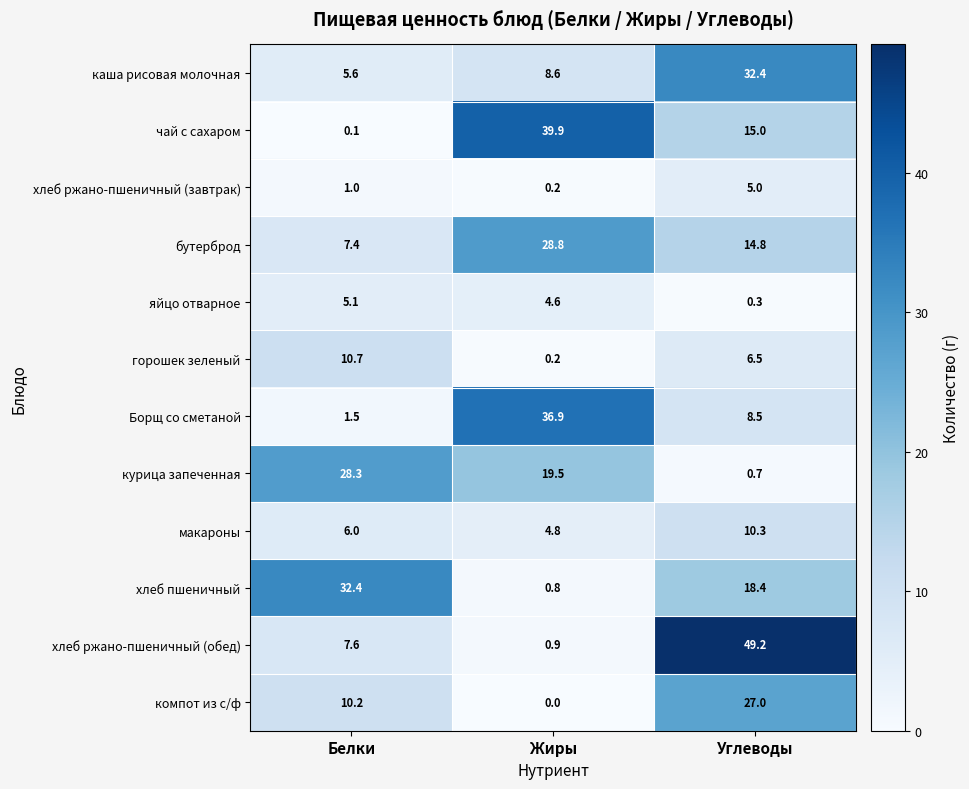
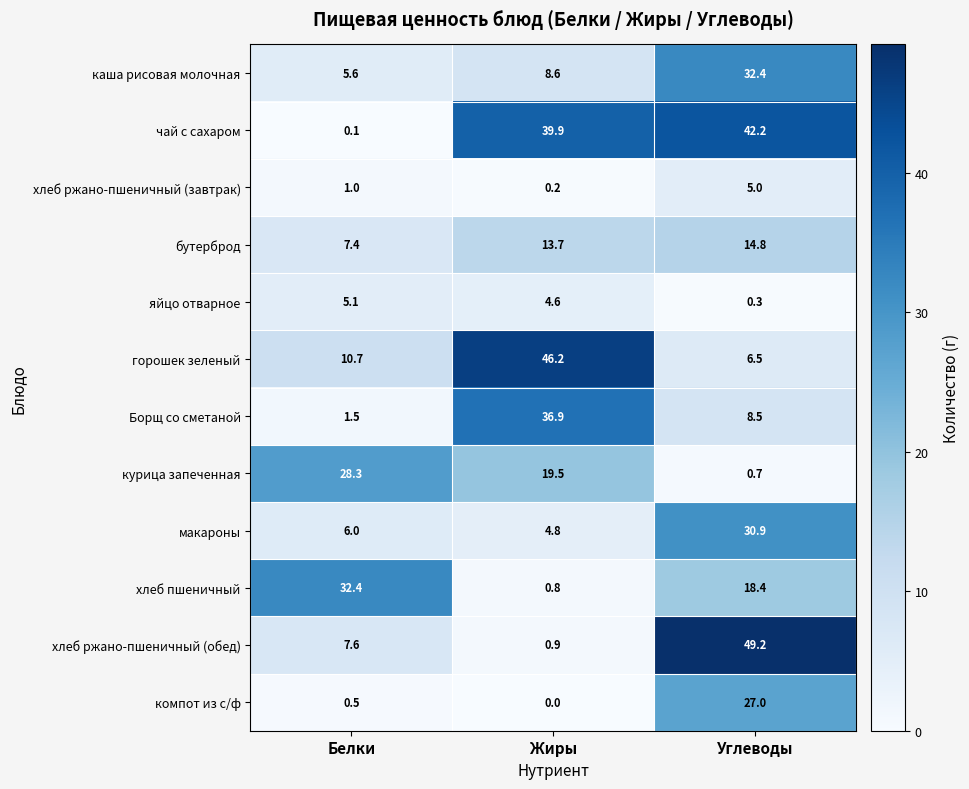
  {
    "каша рисовая молочная": {
      "Белки": 5.6,
      "Жиры": 8.6,
      "Углеводы": 32.4
    },
    "чай с сахаром": {
      "Белки": 0.1,
      "Жиры": 39.9,
-     "Углеводы": 15.0
+     "Углеводы": 42.2
    },
    "хлеб ржано-пшеничный (завтрак)": {
      "Белки": 1.0,
      "Жиры": 0.2,
      "Углеводы": 5.0
    },
    "бутерброд": {
      "Белки": 7.4,
-     "Жиры": 28.8,
+     "Жиры": 13.7,
      "Углеводы": 14.8
    },
    "яйцо отварное": {
      "Белки": 5.1,
      "Жиры": 4.6,
      "Углеводы": 0.3
    },
    "горошек зеленый": {
      "Белки": 10.7,
-     "Жиры": 0.2,
+     "Жиры": 46.2,
      "Углеводы": 6.5
    },
    "Борщ со сметаной": {
      "Белки": 1.5,
      "Жиры": 36.9,
      "Углеводы": 8.5
    },
    "курица запеченная": {
      "Белки": 28.3,
      "Жиры": 19.5,
      "Углеводы": 0.7
    },
    "макароны": {
      "Белки": 6.0,
      "Жиры": 4.8,
-     "Углеводы": 10.3
+     "Углеводы": 30.9
    },
    "хлеб пшеничный": {
      "Белки": 32.4,
      "Жиры": 0.8,
      "Углеводы": 18.4
    },
    "хлеб ржано-пшеничный (обед)": {
      "Белки": 7.6,
      "Жиры": 0.9,
      "Углеводы": 49.2
    },
    "компот из с/ф": {
-     "Белки": 10.2,
+     "Белки": 0.5,
      "Жиры": 0.0,
      "Углеводы": 27.0
    }
  }
